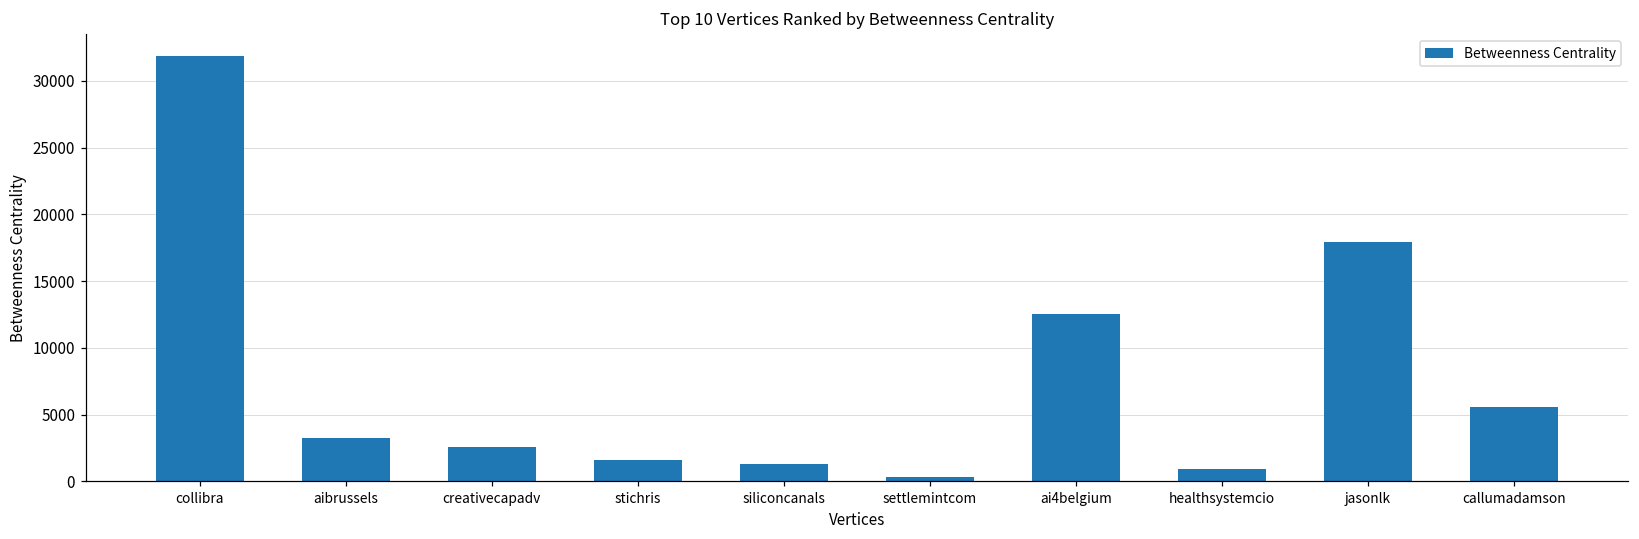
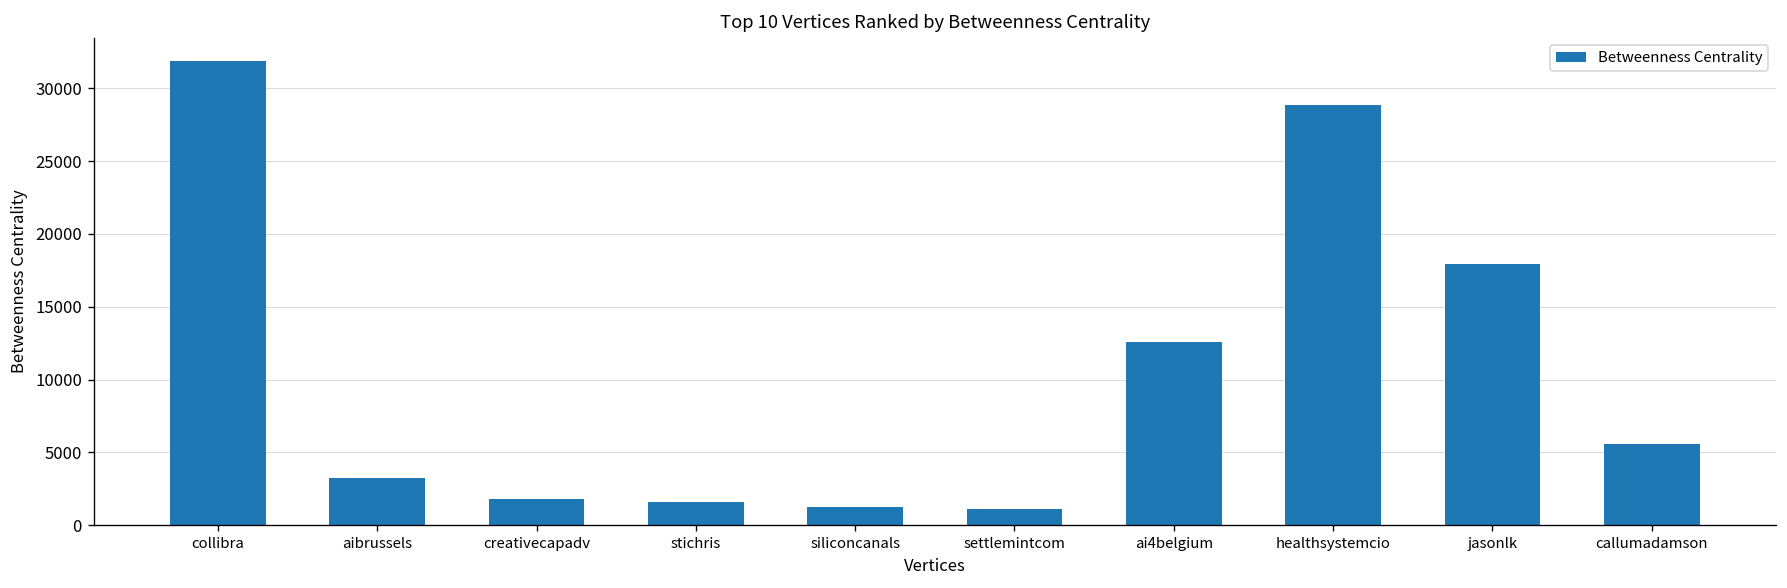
  {
    "collibra": 31900,
    "aibrussels": 3300,
-   "creativecapadv": 2600,
+   "creativecapadv": 1800,
    "stichris": 1600,
    "siliconcanals": 1300,
-   "settlemintcom": 400,
+   "settlemintcom": 1100,
    "ai4belgium": 12600,
-   "healthsystemcio": 900,
+   "healthsystemcio": 28900,
    "jasonlk": 17900,
    "callumadamson": 5600
  }
